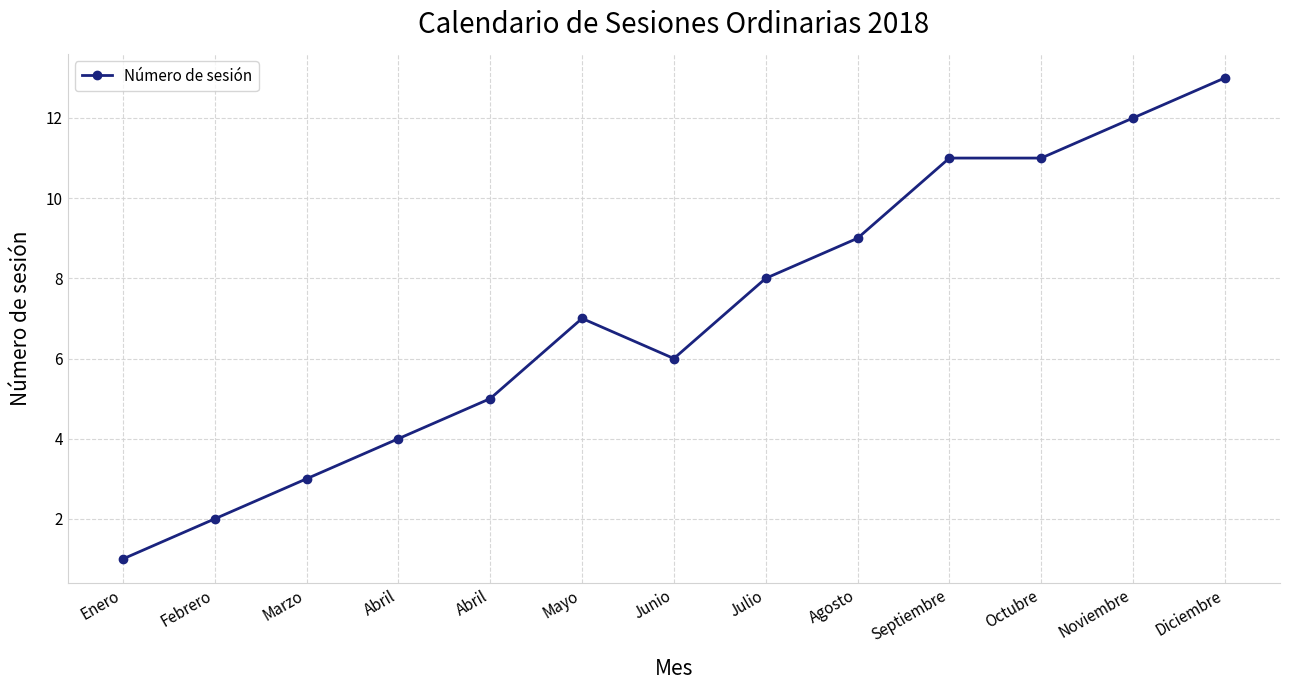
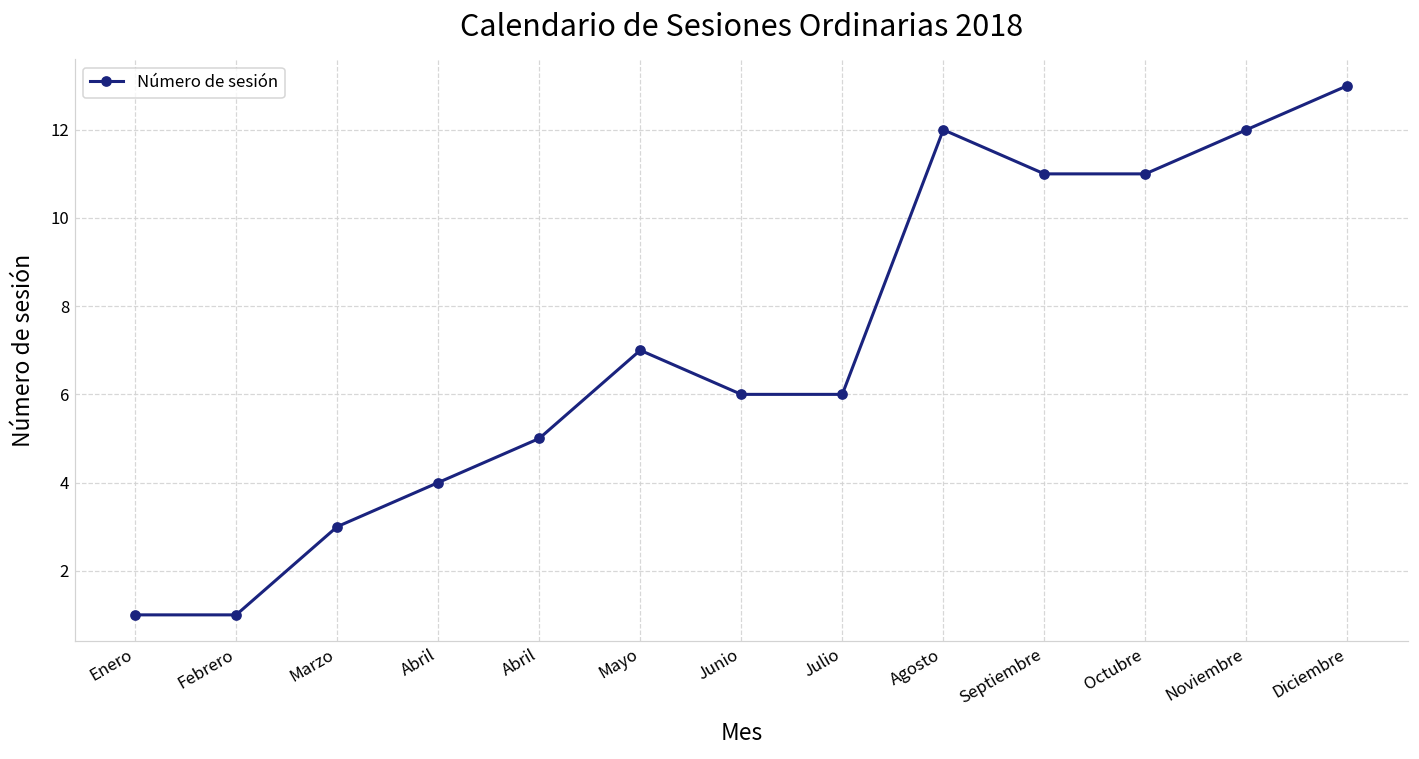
  {
    "Enero": 1,
-   "Febrero": 2,
+   "Febrero": 1,
    "Marzo": 3,
    "Mayo": 7,
    "Junio": 6,
-   "Julio": 8,
-   "Agosto": 9,
+   "Julio": 6,
+   "Agosto": 12,
    "Septiembre": 11,
    "Octubre": 11,
    "Noviembre": 12,
    "Diciembre": 13
  }
